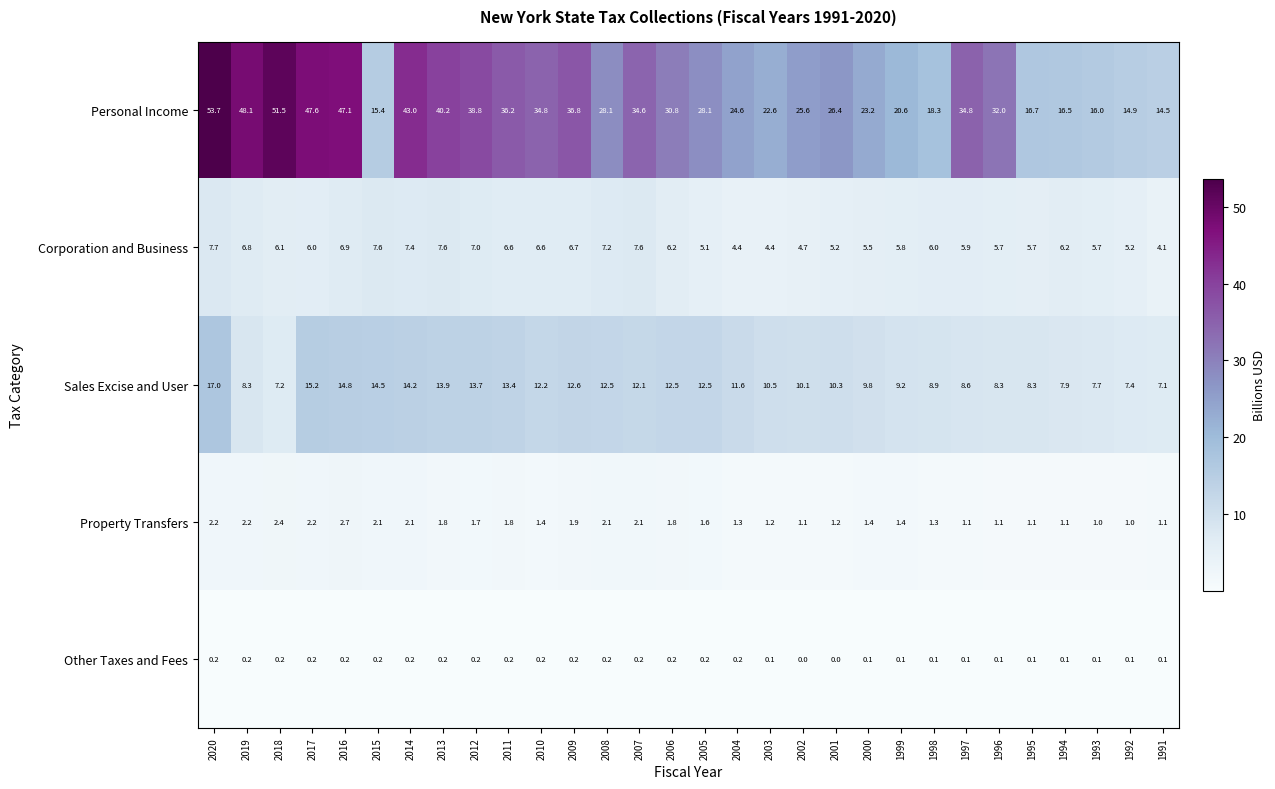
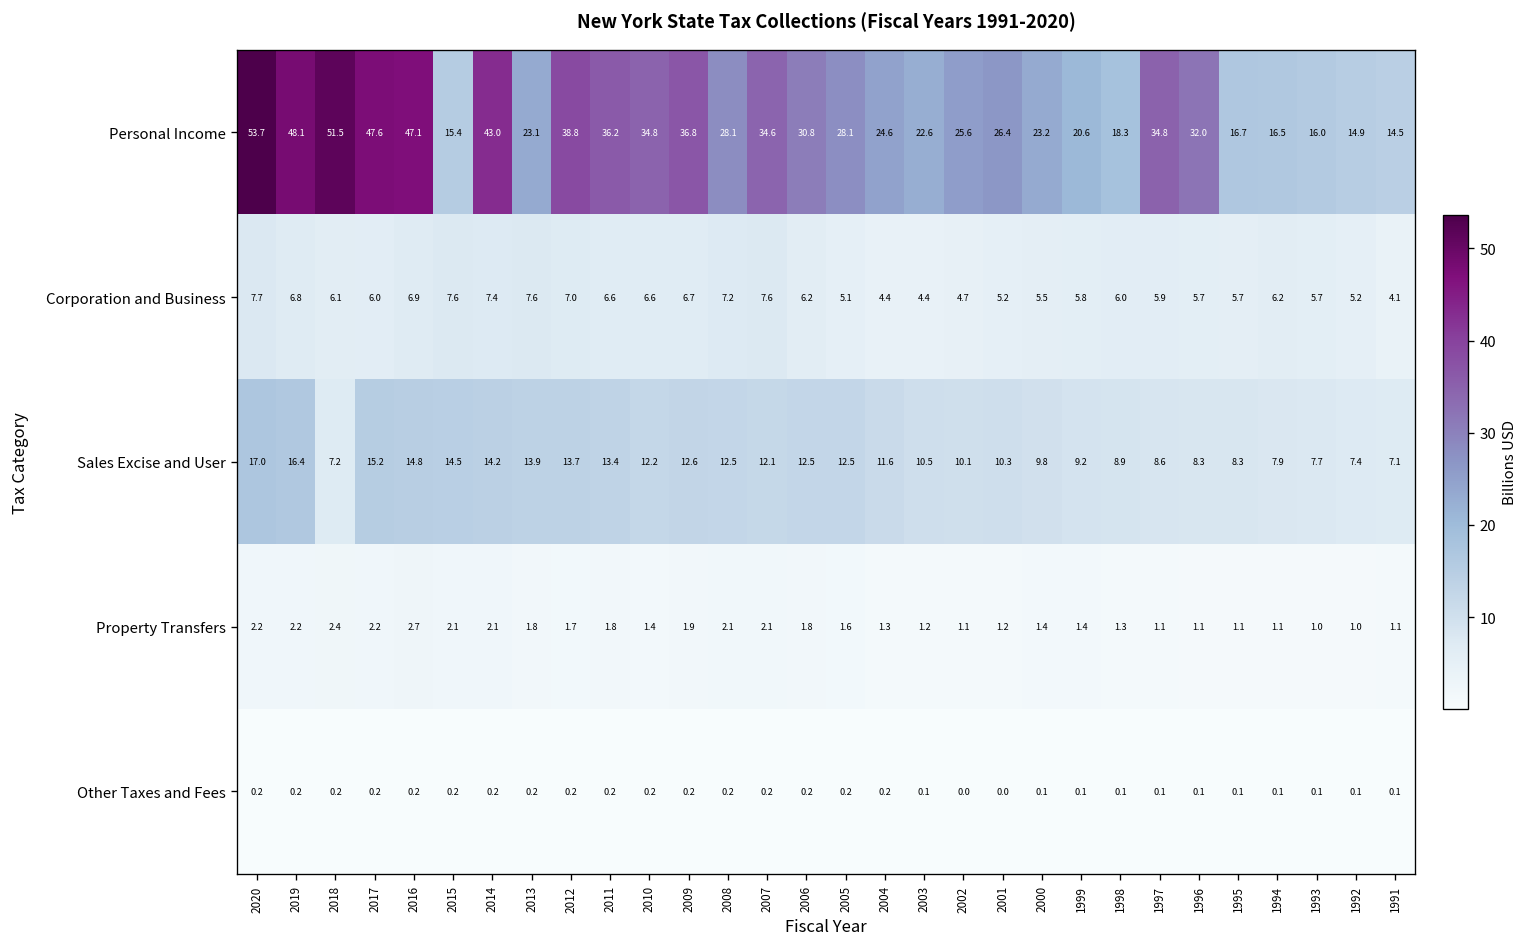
  {
    "Personal Income": {
      "2020": 53.7,
      "2019": 48.1,
      "2018": 51.5,
      "2017": 47.6,
      "2016": 47.1,
      "2015": 15.4,
      "2014": 43.0,
-     "2013": 40.2,
+     "2013": 23.1,
      "2012": 38.8,
      "2011": 36.2,
      "2010": 34.8,
      "2009": 36.8,
      "2008": 28.1,
      "2007": 34.6,
      "2006": 30.8,
      "2005": 28.1,
      "2004": 24.6,
      "2003": 22.6,
      "2002": 25.6,
      "2001": 26.4,
      "2000": 23.2,
      "1999": 20.6,
      "1998": 18.3,
      "1997": 34.8,
      "1996": 32.0,
      "1995": 16.7,
      "1994": 16.5,
      "1993": 16.0,
      "1992": 14.9,
      "1991": 14.5
    },
    "Corporation and Business": {
      "2020": 7.7,
      "2019": 6.8,
      "2018": 6.1,
      "2017": 6.0,
      "2016": 6.9,
      "2015": 7.6,
      "2014": 7.4,
      "2013": 7.6,
      "2012": 7.0,
      "2011": 6.6,
      "2010": 6.6,
      "2009": 6.7,
      "2008": 7.2,
      "2007": 7.6,
      "2006": 6.2,
      "2005": 5.1,
      "2004": 4.4,
      "2003": 4.4,
      "2002": 4.7,
      "2001": 5.2,
      "2000": 5.5,
      "1999": 5.8,
      "1998": 6.0,
      "1997": 5.9,
      "1996": 5.7,
      "1995": 5.7,
      "1994": 6.2,
      "1993": 5.7,
      "1992": 5.2,
      "1991": 4.1
    },
    "Sales Excise and User": {
      "2020": 17.0,
-     "2019": 8.3,
+     "2019": 16.4,
      "2018": 7.2,
      "2017": 15.2,
      "2016": 14.8,
      "2015": 14.5,
      "2014": 14.2,
      "2013": 13.9,
      "2012": 13.7,
      "2011": 13.4,
      "2010": 12.2,
      "2009": 12.6,
      "2008": 12.5,
      "2007": 12.1,
      "2006": 12.5,
      "2005": 12.5,
      "2004": 11.6,
      "2003": 10.5,
      "2002": 10.1,
      "2001": 10.3,
      "2000": 9.8,
      "1999": 9.2,
      "1998": 8.9,
      "1997": 8.6,
      "1996": 8.3,
      "1995": 8.3,
      "1994": 7.9,
      "1993": 7.7,
      "1992": 7.4,
      "1991": 7.1
    },
    "Property Transfers": {
      "2020": 2.2,
      "2019": 2.2,
      "2018": 2.4,
      "2017": 2.2,
      "2016": 2.7,
      "2015": 2.1,
      "2014": 2.1,
      "2013": 1.8,
      "2012": 1.7,
      "2011": 1.8,
      "2010": 1.4,
      "2009": 1.9,
      "2008": 2.1,
      "2007": 2.1,
      "2006": 1.8,
      "2005": 1.6,
      "2004": 1.3,
      "2003": 1.2,
      "2002": 1.1,
      "2001": 1.2,
      "2000": 1.4,
      "1999": 1.4,
      "1998": 1.3,
      "1997": 1.1,
      "1996": 1.1,
      "1995": 1.1,
      "1994": 1.1,
      "1993": 1.0,
      "1992": 1.0,
      "1991": 1.1
    },
    "Other Taxes and Fees": {
      "2020": 0.2,
      "2019": 0.2,
      "2018": 0.2,
      "2017": 0.2,
      "2016": 0.2,
      "2015": 0.2,
      "2014": 0.2,
      "2013": 0.2,
      "2012": 0.2,
      "2011": 0.2,
      "2010": 0.2,
      "2009": 0.2,
      "2008": 0.2,
      "2007": 0.2,
      "2006": 0.2,
      "2005": 0.2,
      "2004": 0.2,
      "2003": 0.1,
      "2002": 0.0,
      "2001": 0.0,
      "2000": 0.1,
      "1999": 0.1,
      "1998": 0.1,
      "1997": 0.1,
      "1996": 0.1,
      "1995": 0.1,
      "1994": 0.1,
      "1993": 0.1,
      "1992": 0.1,
      "1991": 0.1
    }
  }
